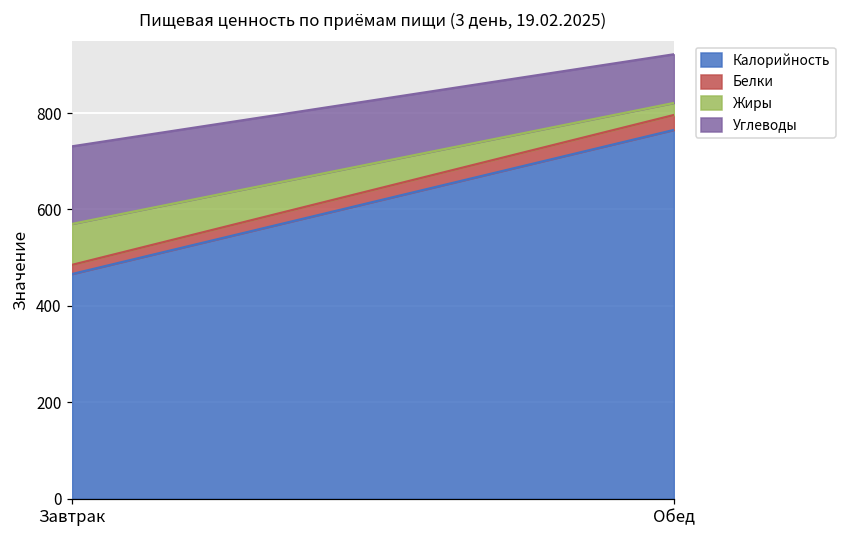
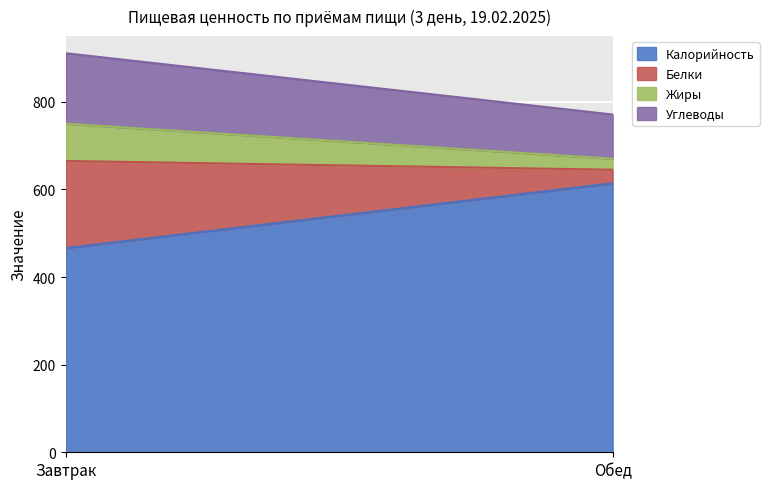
  {
    "Калорийность": {
      "Завтрак": 470,
-     "Обед": 770
+     "Обед": 610
    },
    "Белки": {
-     "Завтрак": 20,
+     "Завтрак": 200,
      "Обед": 30
    },
    "Жиры": {
      "Завтрак": 90,
      "Обед": 30
    },
    "Углеводы": {
      "Завтрак": 160,
      "Обед": 100
    }
  }
